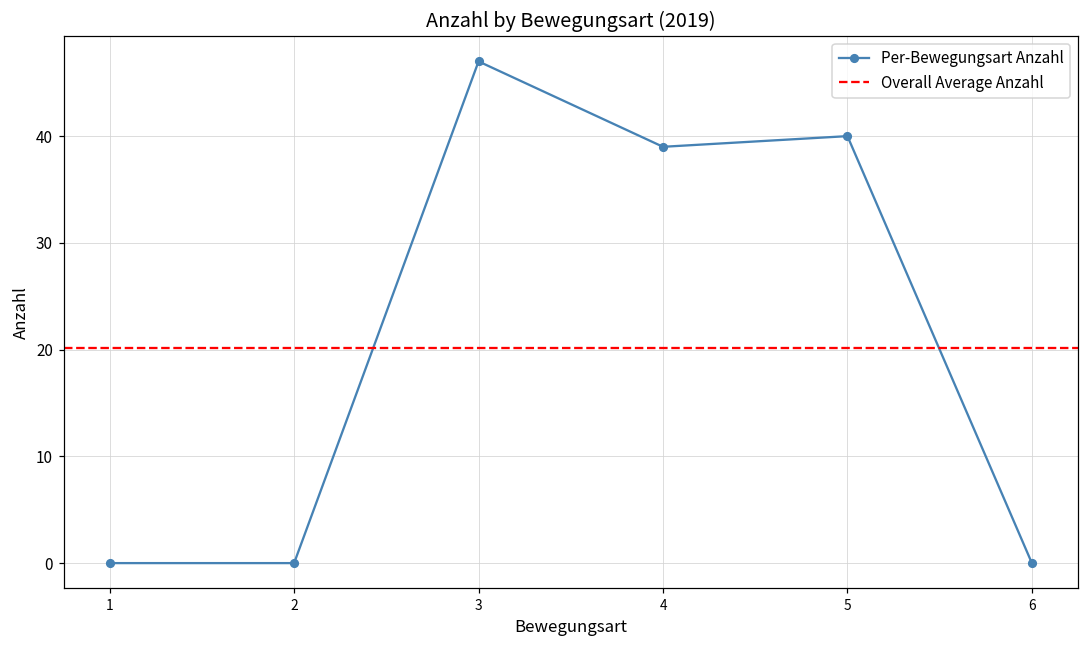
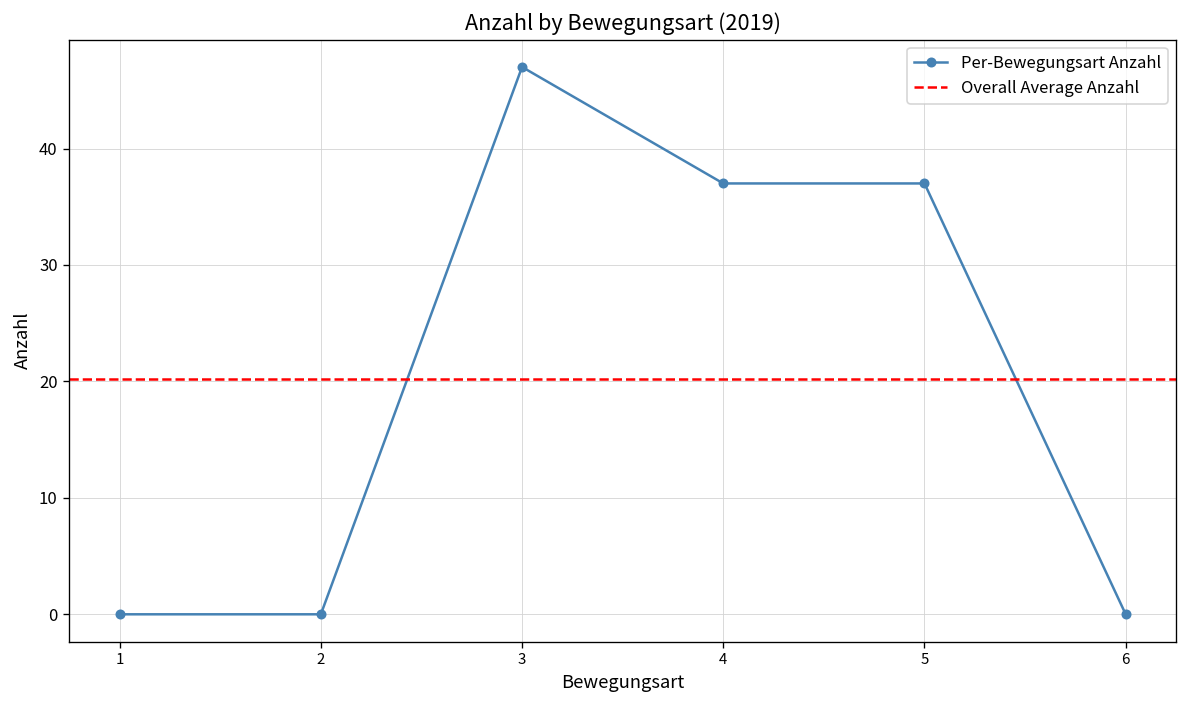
  {
    "1": 0,
    "2": 0,
    "3": 47,
-   "4": 39,
-   "5": 40,
+   "4": 37,
+   "5": 37,
    "6": 0
  }
